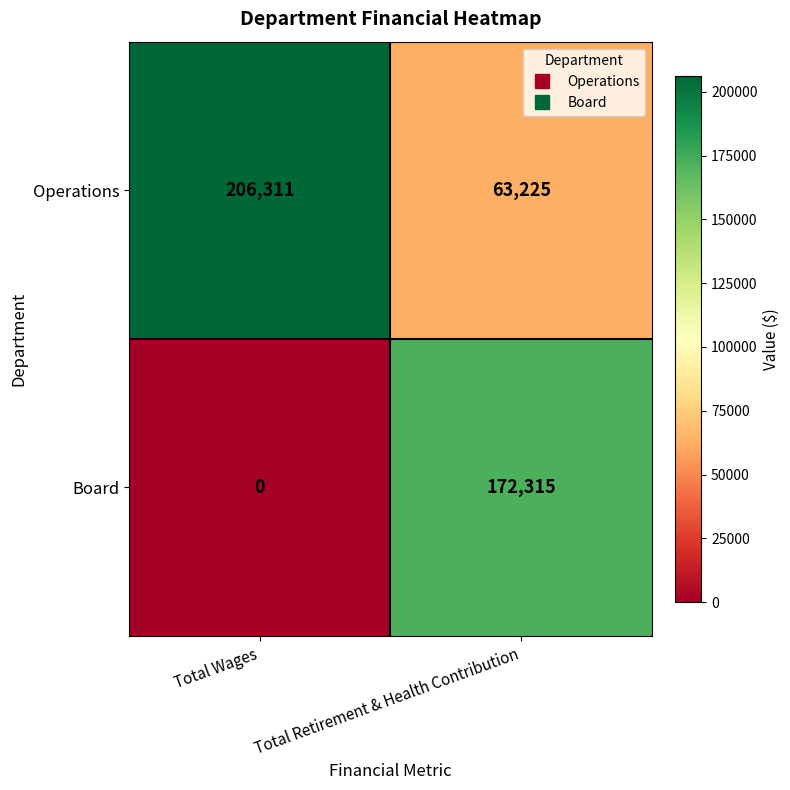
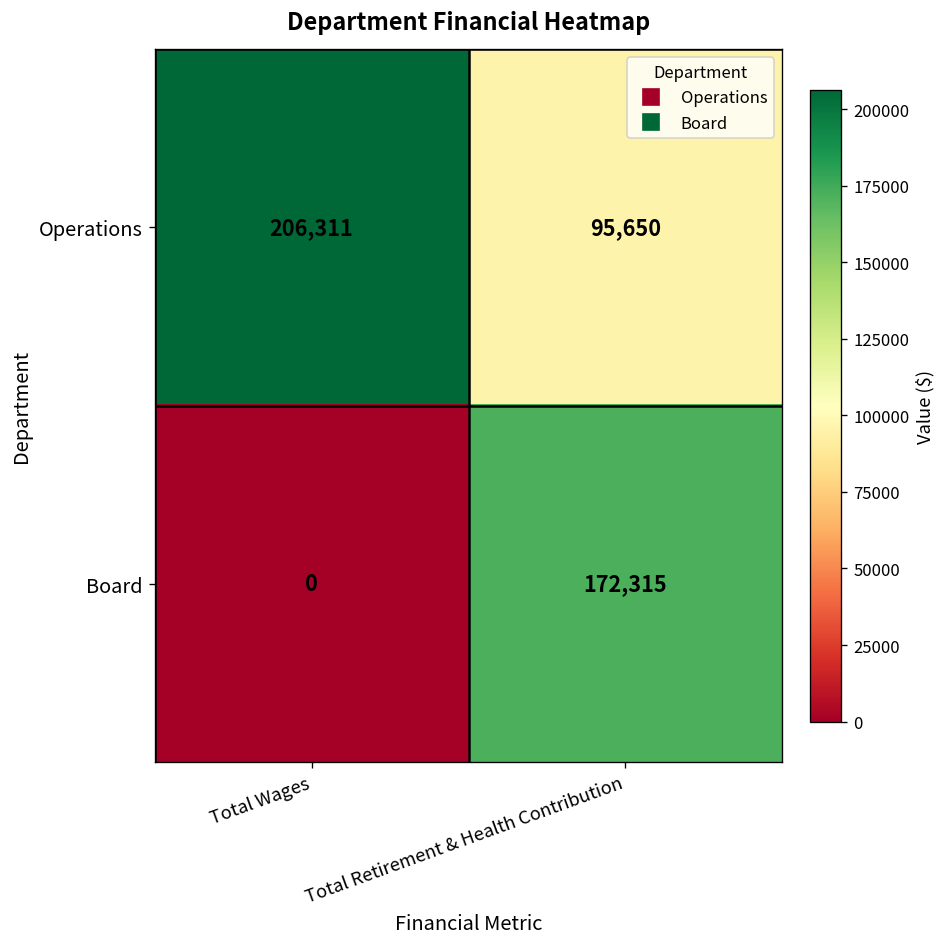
  {
    "Operations": {
      "Total Wages": "206,311",
-     "Total Retirement & Health Contribution": "63,225"
+     "Total Retirement & Health Contribution": "95,650"
    },
    "Board": {
      "Total Wages": "0",
      "Total Retirement & Health Contribution": "172,315"
    }
  }
